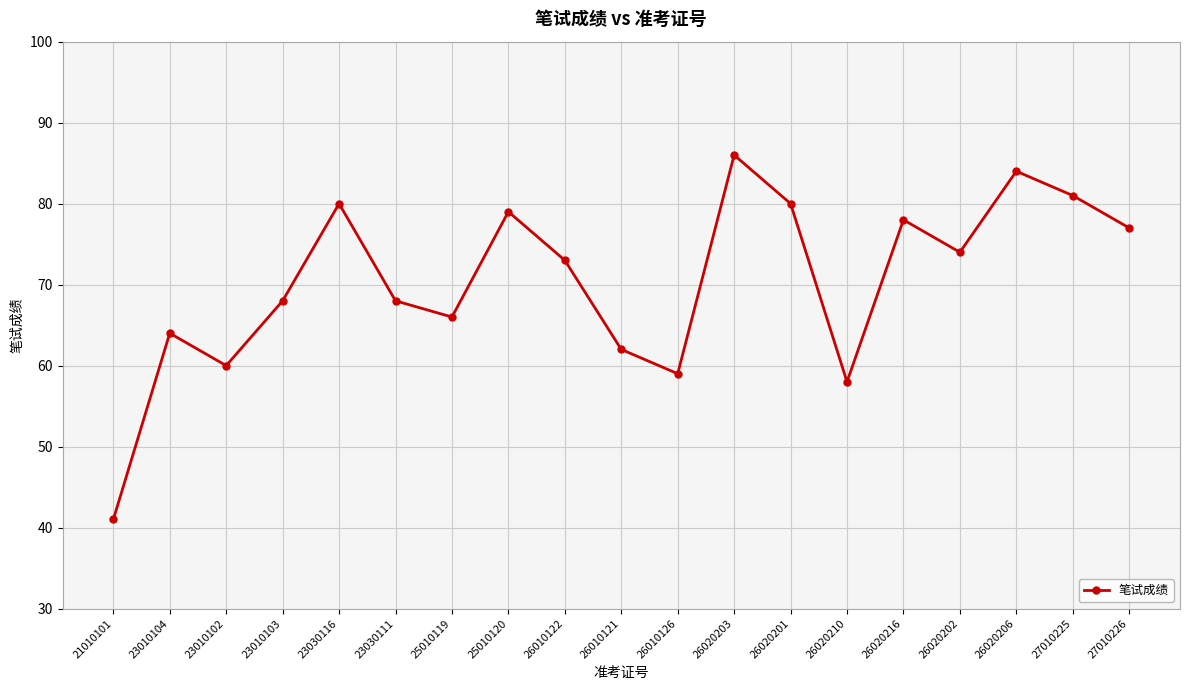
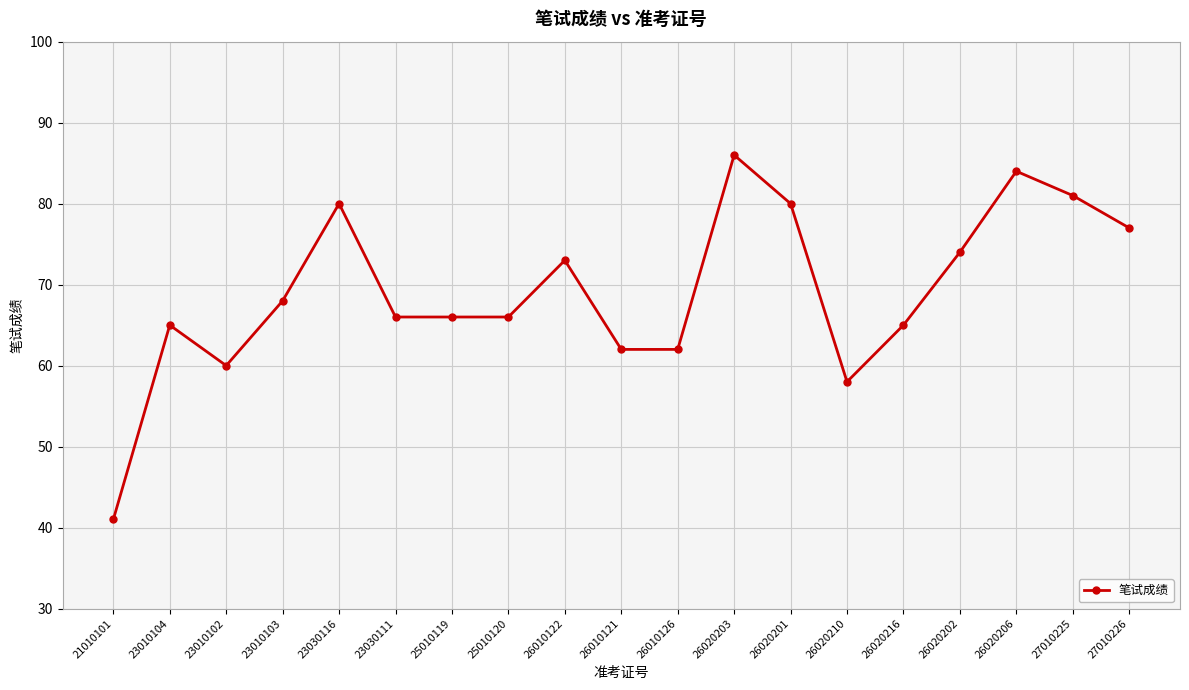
  {
    "21010101": 41,
-   "23010104": 64,
+   "23010104": 65,
    "23010102": 60,
    "23010103": 68,
    "23030116": 80,
-   "23030111": 68,
+   "23030111": 66,
    "25010119": 66,
-   "25010120": 79,
+   "25010120": 66,
    "26010122": 73,
    "26010121": 62,
-   "26010126": 59,
+   "26010126": 62,
    "26020203": 86,
    "26020201": 80,
    "26020210": 58,
-   "26020216": 78,
+   "26020216": 65,
    "26020202": 74,
    "26020206": 84,
    "27010225": 81,
    "27010226": 77
  }
